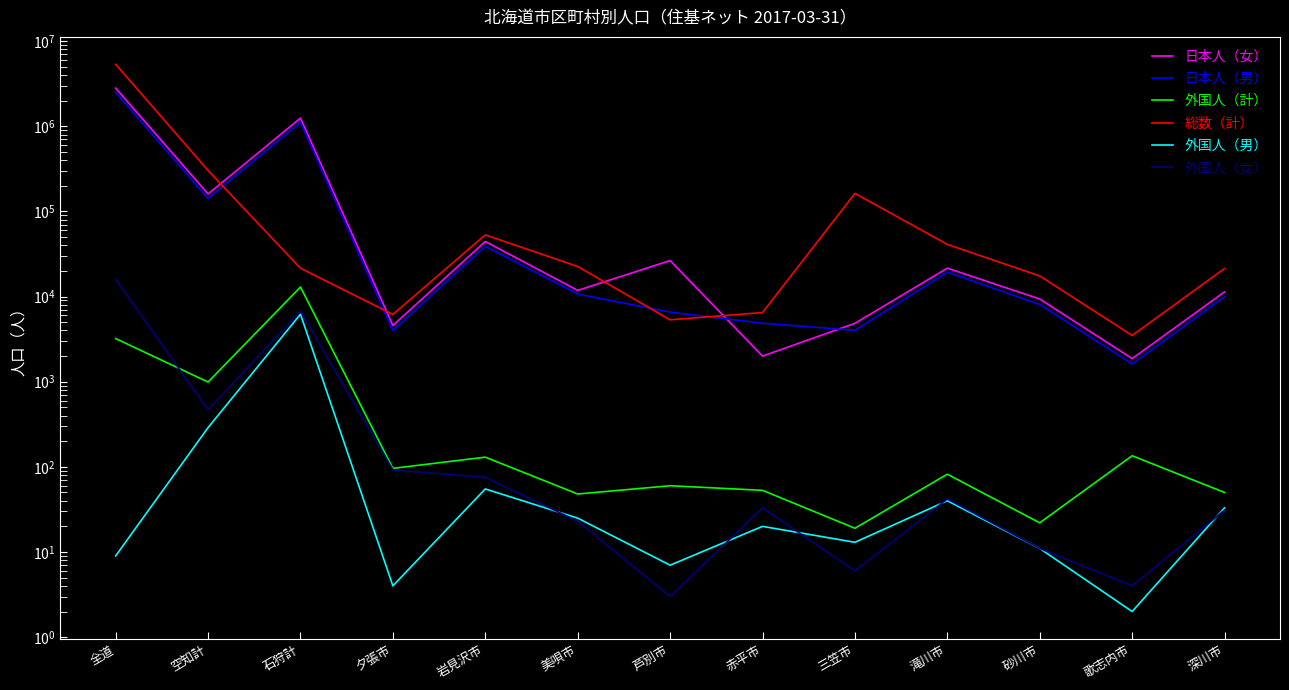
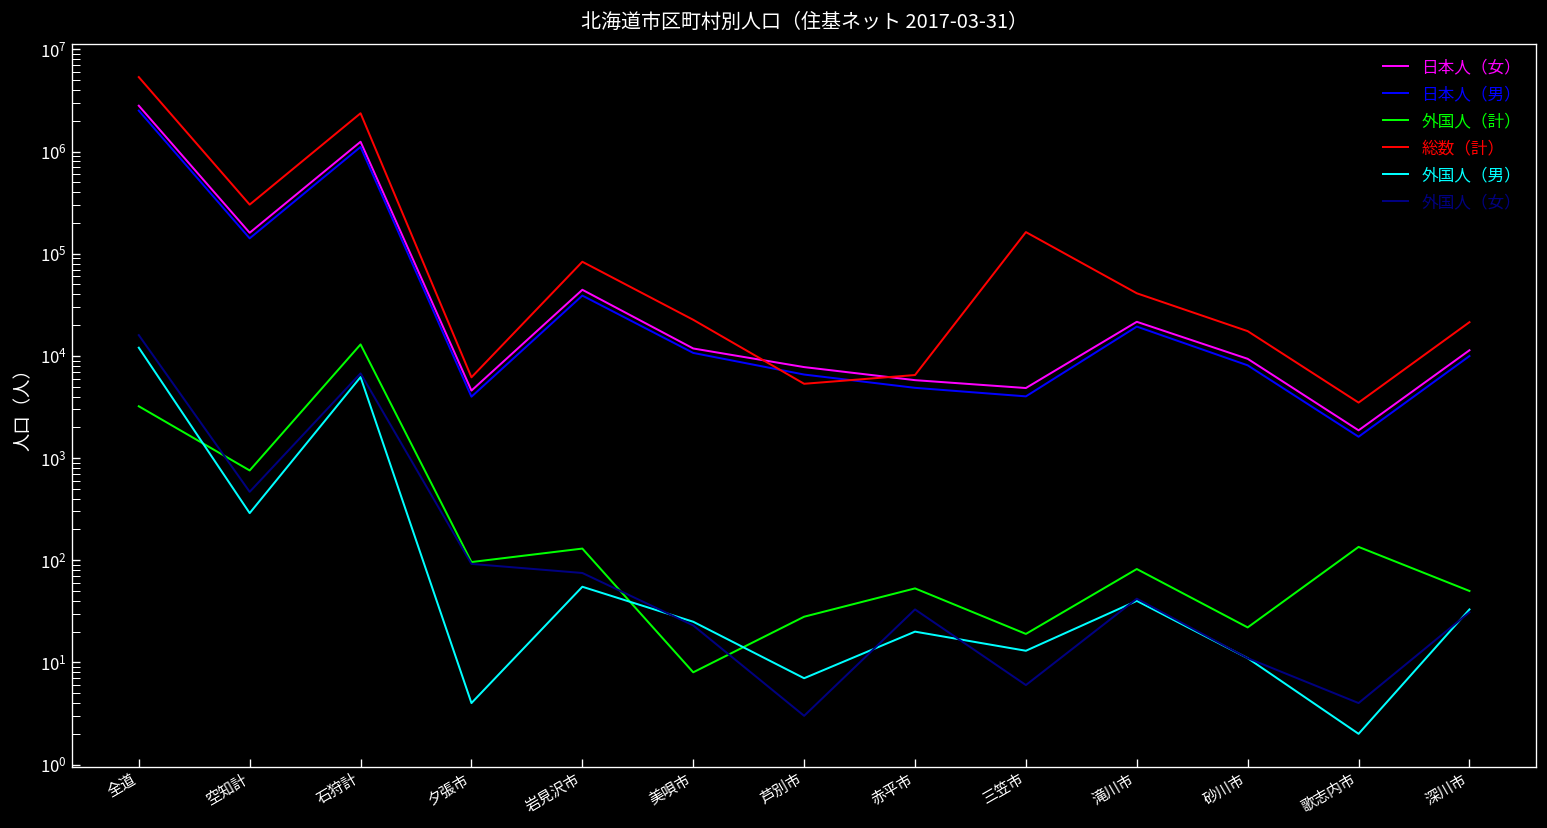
  {
    "日本人（女）": {
      "全道": 2800000,
      "空知計": 160000,
      "石狩計": 1200000,
      "夕張市": 5000,
      "岩見沢市": 40000,
      "美唄市": 12000,
-     "芦別市": 26000,
-     "赤平市": 2000,
+     "芦別市": 8000,
+     "赤平市": 6000,
      "三笠市": 5000,
      "滝川市": 22000,
      "砂川市": 9000,
      "歌志内市": 1900,
      "深川市": 11000
    },
    "日本人（男）": {
      "全道": 2500000,
      "空知計": 140000,
      "石狩計": 1100000,
      "夕張市": 4000,
      "岩見沢市": 40000,
      "美唄市": 11000,
      "芦別市": 7000,
      "赤平市": 5000,
      "三笠市": 4000,
      "滝川市": 19000,
      "砂川市": 8000,
      "歌志内市": 1600,
      "深川市": 10000
    },
    "外国人（計）": {
      "全道": 3200,
-     "空知計": 1000,
+     "空知計": 800,
      "石狩計": 13000,
      "岩見沢市": 130,
-     "美唄市": 50,
-     "芦別市": 60,
+     "美唄市": 8,
+     "芦別市": 28,
      "赤平市": 50,
      "三笠市": 19,
      "滝川市": 80,
      "砂川市": 22,
      "歌志内市": 140,
      "深川市": 50
    },
    "総数（計）": {
      "全道": 5000000,
      "空知計": 300000,
-     "石狩計": 21000,
+     "石狩計": 2400000,
      "夕張市": 6000,
-     "岩見沢市": 50000,
+     "岩見沢市": 80000,
      "美唄市": 23000,
      "芦別市": 5000,
      "赤平市": 6000,
      "三笠市": 160000,
      "滝川市": 40000,
      "砂川市": 17000,
      "歌志内市": 3500,
      "深川市": 21000
    },
    "外国人（男）": {
-     "全道": 9,
+     "全道": 12000,
      "空知計": 290,
      "石狩計": 6000,
      "夕張市": 4,
      "岩見沢市": 60,
      "美唄市": 25,
      "芦別市": 7,
      "赤平市": 20,
      "三笠市": 13,
      "歌志内市": 2
    },
    "外国人（女）": {
      "全道": 16000,
      "空知計": 500,
      "石狩計": 7000,
      "岩見沢市": 80,
      "美唄市": 23,
      "芦別市": 3,
      "赤平市": 33,
      "三笠市": 6,
      "歌志内市": 4
    }
  }
